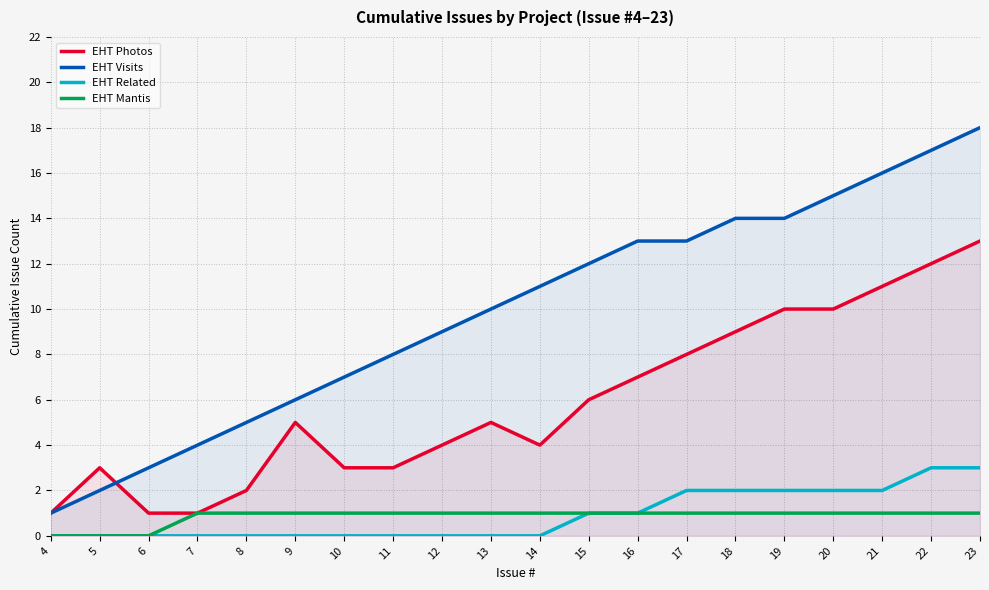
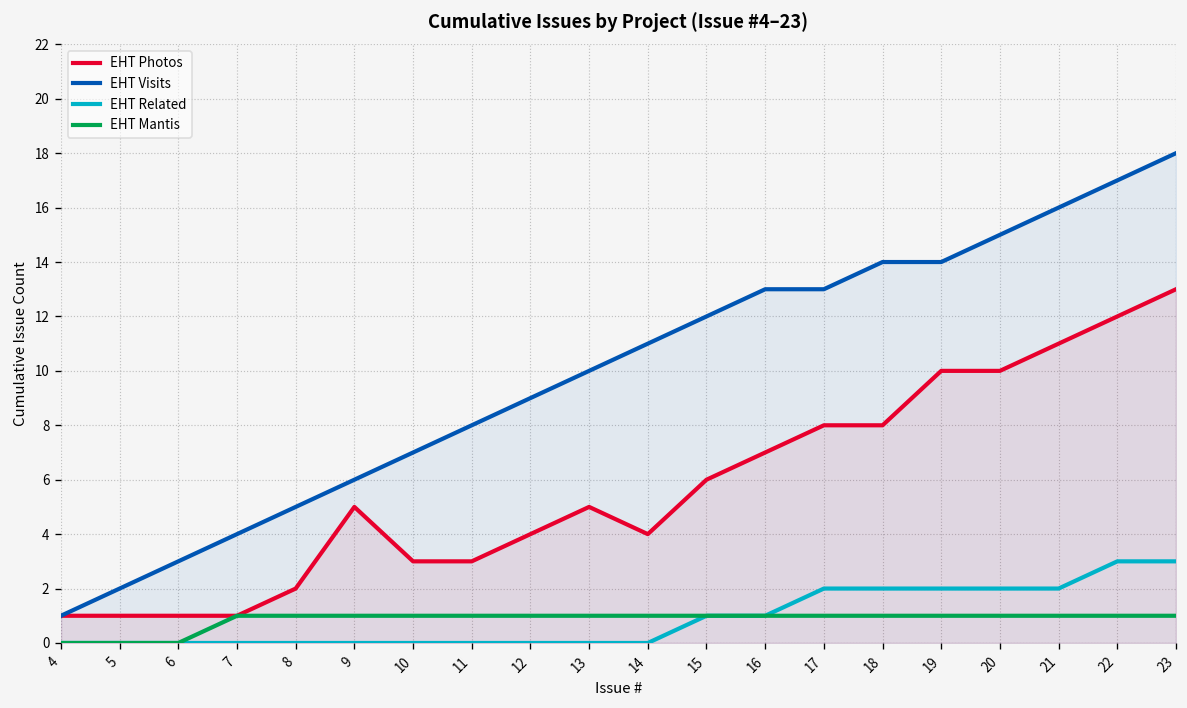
  {
    "EHT Photos": {
-     "5": 3,
+     "5": 1,
      "6": 1,
      "8": 2,
      "9": 5,
      "10": 3,
      "11": 3,
      "12": 4,
      "13": 5,
      "14": 4,
      "15": 6,
      "16": 7,
      "17": 8,
-     "18": 9,
+     "18": 8,
      "19": 10,
      "20": 10,
      "21": 11,
      "22": 12,
      "23": 13
    },
    "EHT Visits": {
      "5": 2,
      "6": 3,
      "7": 4,
      "8": 5,
      "9": 6,
      "10": 7,
      "11": 8,
      "12": 9,
      "13": 10,
      "14": 11,
      "15": 12,
      "16": 13,
      "17": 13,
      "18": 14,
      "19": 14,
      "20": 15,
      "21": 16,
      "22": 17,
      "23": 18
    },
    "EHT Related": {
      "7": 0,
      "8": 0,
      "9": 0,
      "10": 0,
      "11": 0,
      "12": 0,
      "13": 0,
      "14": 0,
      "17": 2,
      "18": 2,
      "19": 2,
      "20": 2,
      "21": 2,
      "22": 3,
      "23": 3
    },
    "EHT Mantis": {
      "8": 1,
      "9": 1,
      "10": 1,
      "11": 1,
      "12": 1,
      "13": 1,
      "14": 1,
      "17": 1,
      "18": 1,
      "19": 1,
      "20": 1,
      "21": 1,
      "22": 1,
      "23": 1
    }
  }
